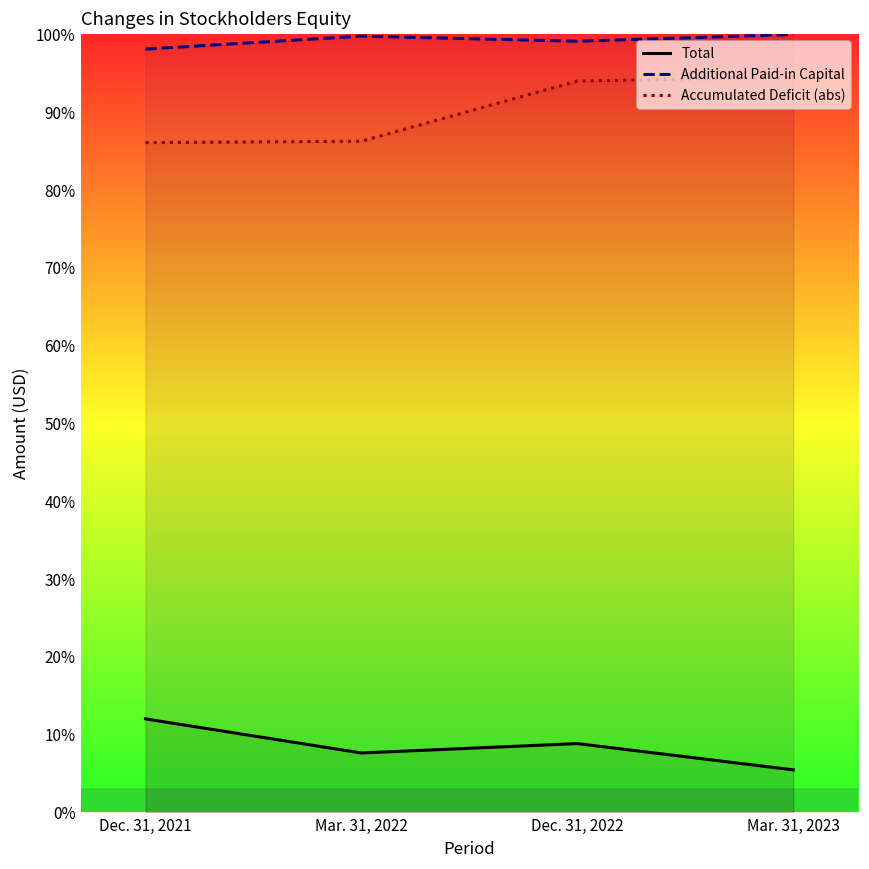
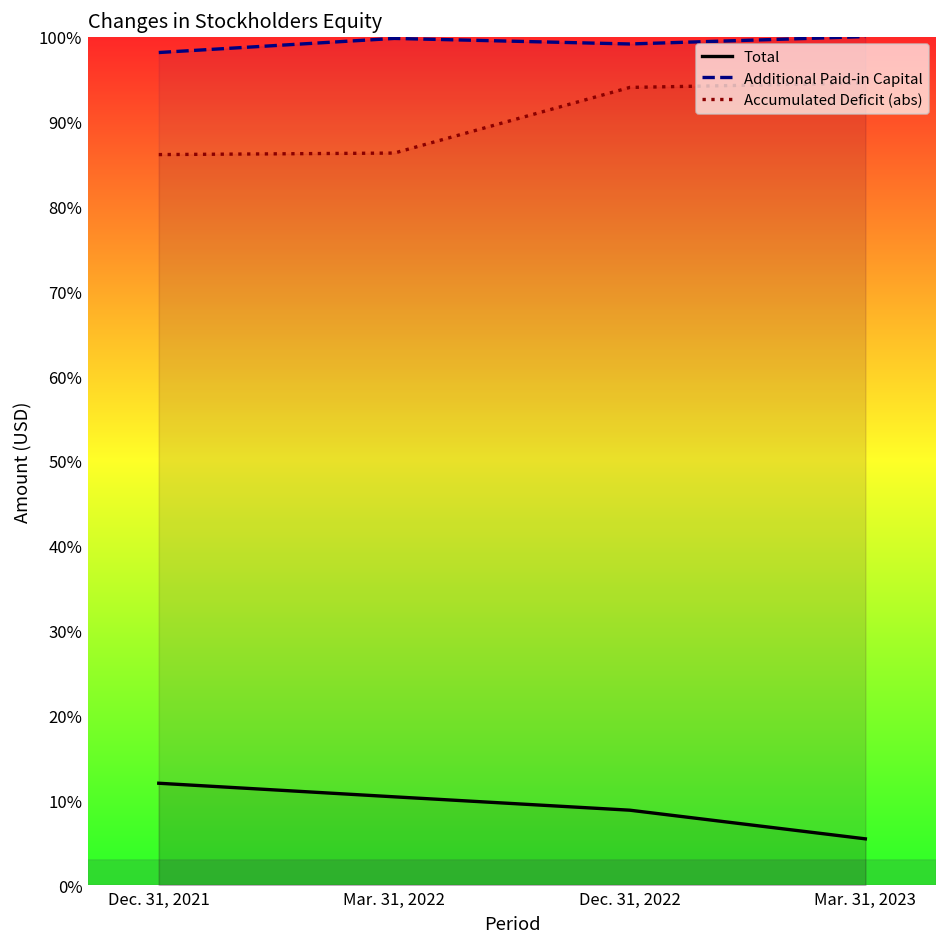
  {
    "Total": {
      "Dec. 31, 2021": "12%",
-     "Mar. 31, 2022": "8%",
+     "Mar. 31, 2022": "10%",
      "Dec. 31, 2022": "9%",
      "Mar. 31, 2023": "5%"
    },
    "Additional Paid-in Capital": {
      "Dec. 31, 2021": "98%",
      "Mar. 31, 2022": "100%",
      "Dec. 31, 2022": "99%",
      "Mar. 31, 2023": "100%"
    },
    "Accumulated Deficit (abs)": {
      "Dec. 31, 2021": "86%",
      "Mar. 31, 2022": "86%",
      "Dec. 31, 2022": "94%"
    }
  }
